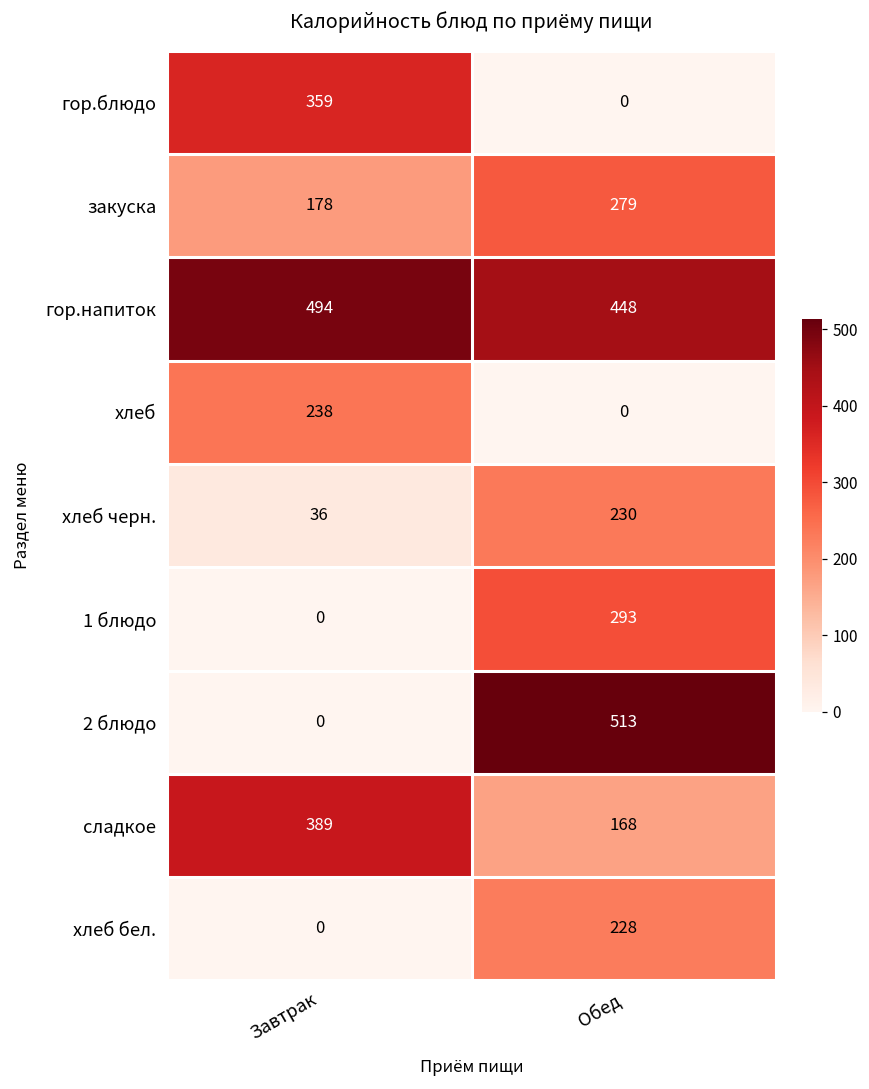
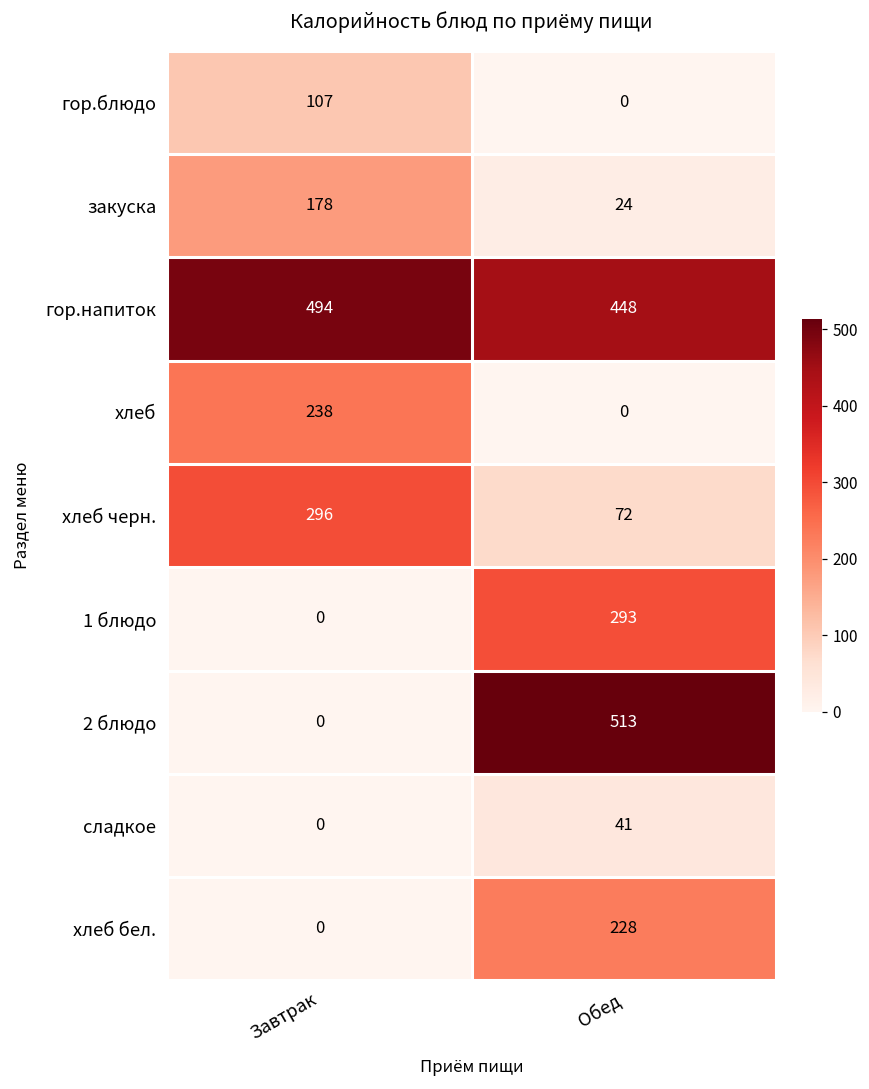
  {
    "гор.блюдо": {
-     "Завтрак": 359,
+     "Завтрак": 107,
      "Обед": 0
    },
    "закуска": {
      "Завтрак": 178,
-     "Обед": 279
+     "Обед": 24
    },
    "гор.напиток": {
      "Завтрак": 494,
      "Обед": 448
    },
    "хлеб": {
      "Завтрак": 238,
      "Обед": 0
    },
    "хлеб черн.": {
-     "Завтрак": 36,
-     "Обед": 230
+     "Завтрак": 296,
+     "Обед": 72
    },
    "1 блюдо": {
      "Завтрак": 0,
      "Обед": 293
    },
    "2 блюдо": {
      "Завтрак": 0,
      "Обед": 513
    },
    "сладкое": {
-     "Завтрак": 389,
-     "Обед": 168
+     "Завтрак": 0,
+     "Обед": 41
    },
    "хлеб бел.": {
      "Завтрак": 0,
      "Обед": 228
    }
  }
